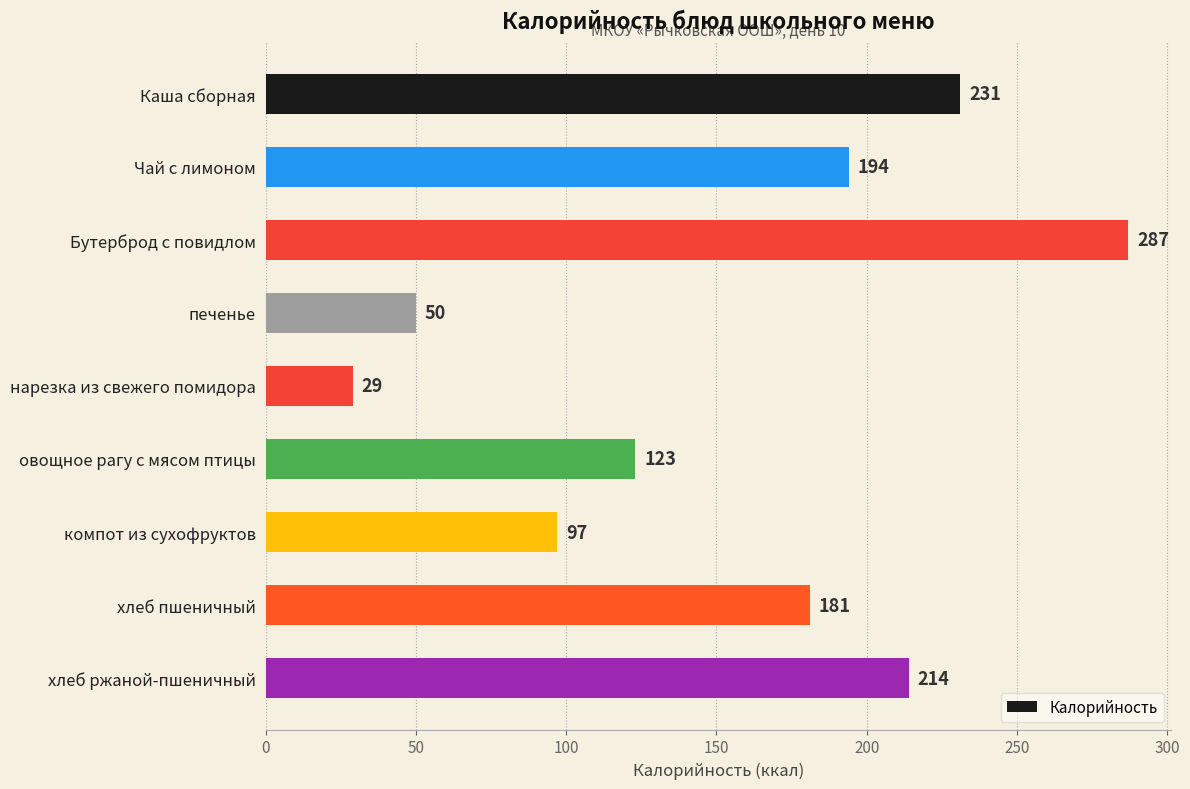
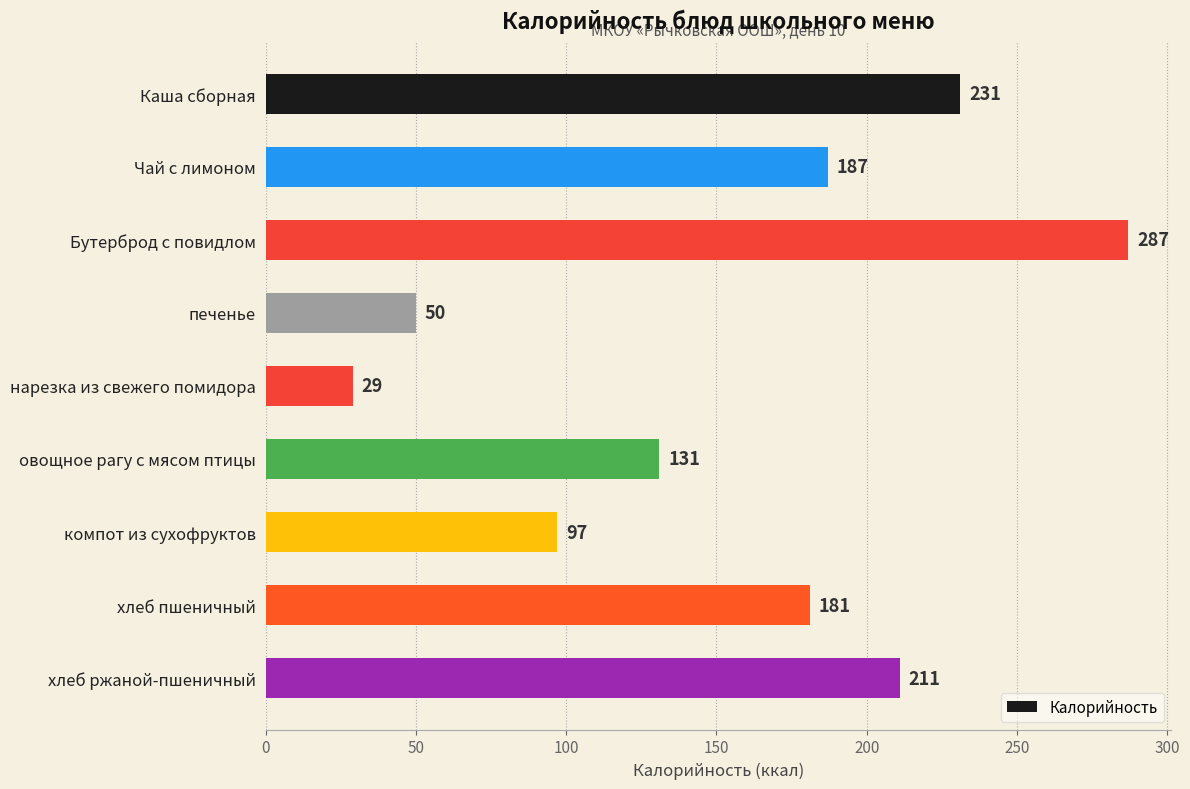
  {
    "Каша сборная": 231,
-   "Чай с лимоном": 194,
+   "Чай с лимоном": 187,
    "Бутерброд с повидлом": 287,
    "печенье": 50,
    "нарезка из свежего помидора": 29,
-   "овощное рагу с мясом птицы": 123,
+   "овощное рагу с мясом птицы": 131,
    "компот из сухофруктов": 97,
    "хлеб пшеничный": 181,
-   "хлеб ржаной-пшеничный": 214
+   "хлеб ржаной-пшеничный": 211
  }
